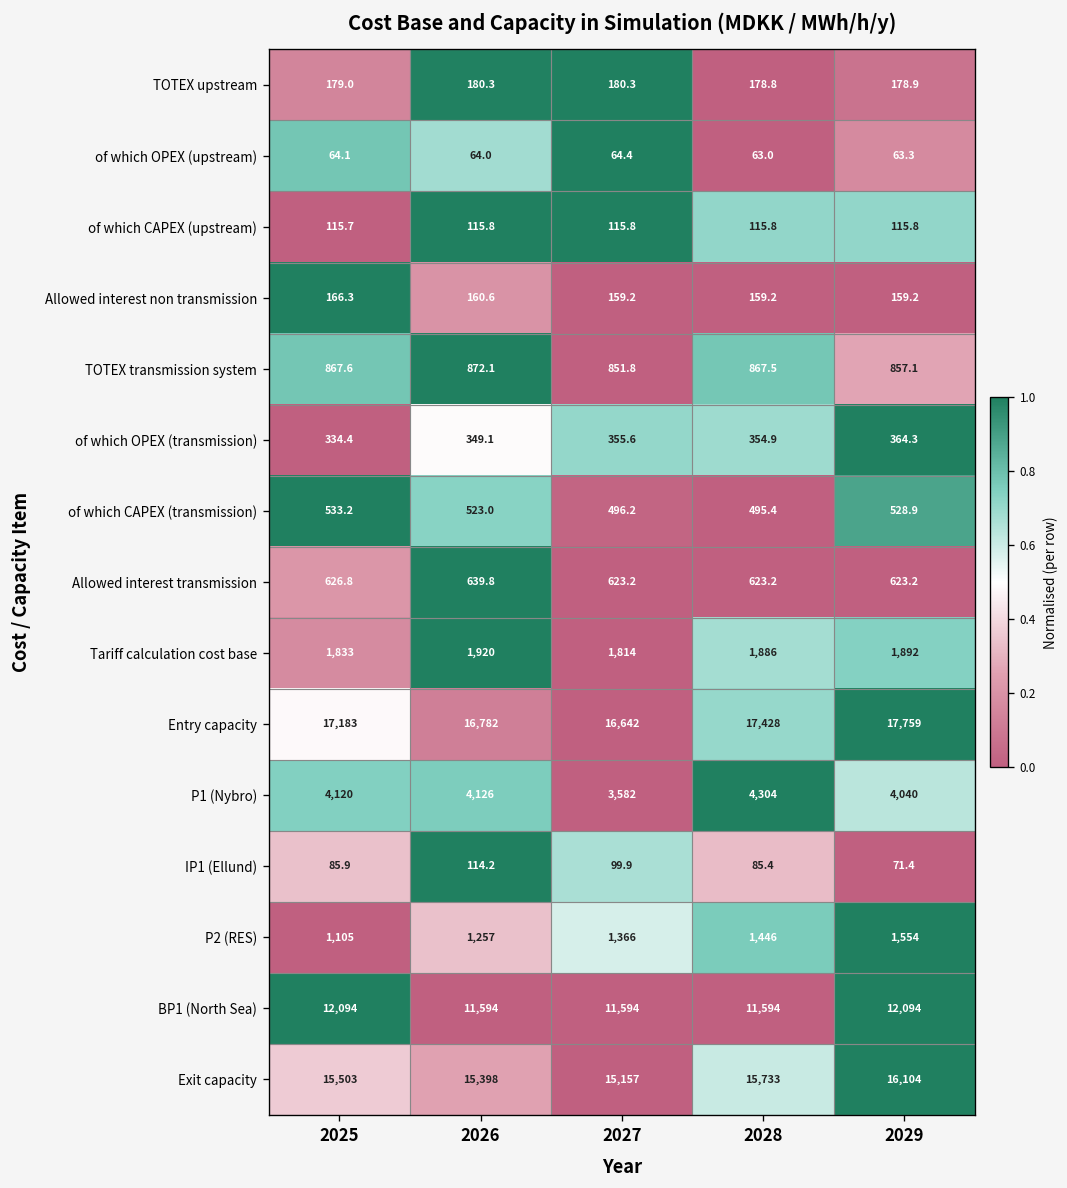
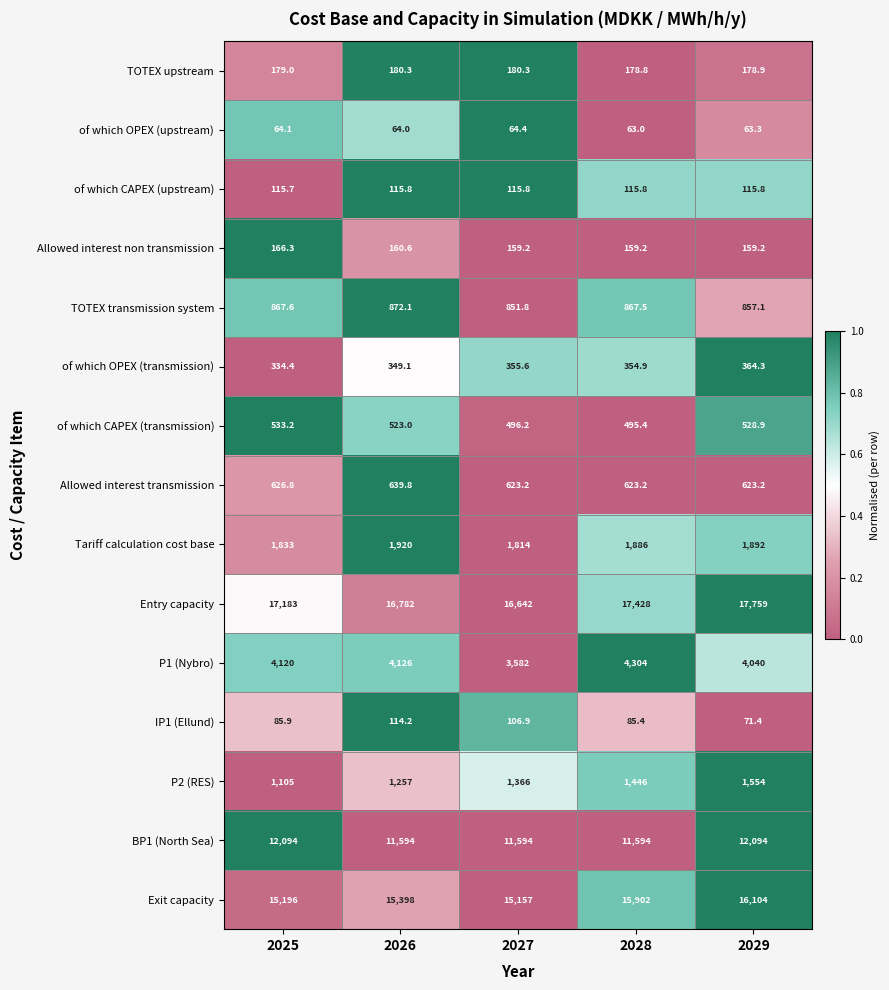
  {
    "TOTEX upstream": {
      "2025": "179.0",
      "2026": "180.3",
      "2027": "180.3",
      "2028": "178.8",
      "2029": "178.9"
    },
    "of which OPEX (upstream)": {
      "2025": "64.1",
      "2026": "64.0",
      "2027": "64.4",
      "2028": "63.0",
      "2029": "63.3"
    },
    "of which CAPEX (upstream)": {
      "2025": "115.7",
      "2026": "115.8",
      "2027": "115.8",
      "2028": "115.8",
      "2029": "115.8"
    },
    "Allowed interest non transmission": {
      "2025": "166.3",
      "2026": "160.6",
      "2027": "159.2",
      "2028": "159.2",
      "2029": "159.2"
    },
    "TOTEX transmission system": {
      "2025": "867.6",
      "2026": "872.1",
      "2027": "851.8",
      "2028": "867.5",
      "2029": "857.1"
    },
    "of which OPEX (transmission)": {
      "2025": "334.4",
      "2026": "349.1",
      "2027": "355.6",
      "2028": "354.9",
      "2029": "364.3"
    },
    "of which CAPEX (transmission)": {
      "2025": "533.2",
      "2026": "523.0",
      "2027": "496.2",
      "2028": "495.4",
      "2029": "528.9"
    },
    "Allowed interest transmission": {
      "2025": "626.8",
      "2026": "639.8",
      "2027": "623.2",
      "2028": "623.2",
      "2029": "623.2"
    },
    "Tariff calculation cost base": {
      "2025": "1,833",
      "2026": "1,920",
      "2027": "1,814",
      "2028": "1,886",
      "2029": "1,892"
    },
    "Entry capacity": {
      "2025": "17,183",
      "2026": "16,782",
      "2027": "16,642",
      "2028": "17,428",
      "2029": "17,759"
    },
    "P1 (Nybro)": {
      "2025": "4,120",
      "2026": "4,126",
      "2027": "3,582",
      "2028": "4,304",
      "2029": "4,040"
    },
    "IP1 (Ellund)": {
      "2025": "85.9",
      "2026": "114.2",
-     "2027": "99.9",
+     "2027": "106.9",
      "2028": "85.4",
      "2029": "71.4"
    },
    "P2 (RES)": {
      "2025": "1,105",
      "2026": "1,257",
      "2027": "1,366",
      "2028": "1,446",
      "2029": "1,554"
    },
    "BP1 (North Sea)": {
      "2025": "12,094",
      "2026": "11,594",
      "2027": "11,594",
      "2028": "11,594",
      "2029": "12,094"
    },
    "Exit capacity": {
-     "2025": "15,503",
+     "2025": "15,196",
      "2026": "15,398",
      "2027": "15,157",
-     "2028": "15,733",
+     "2028": "15,902",
      "2029": "16,104"
    }
  }
